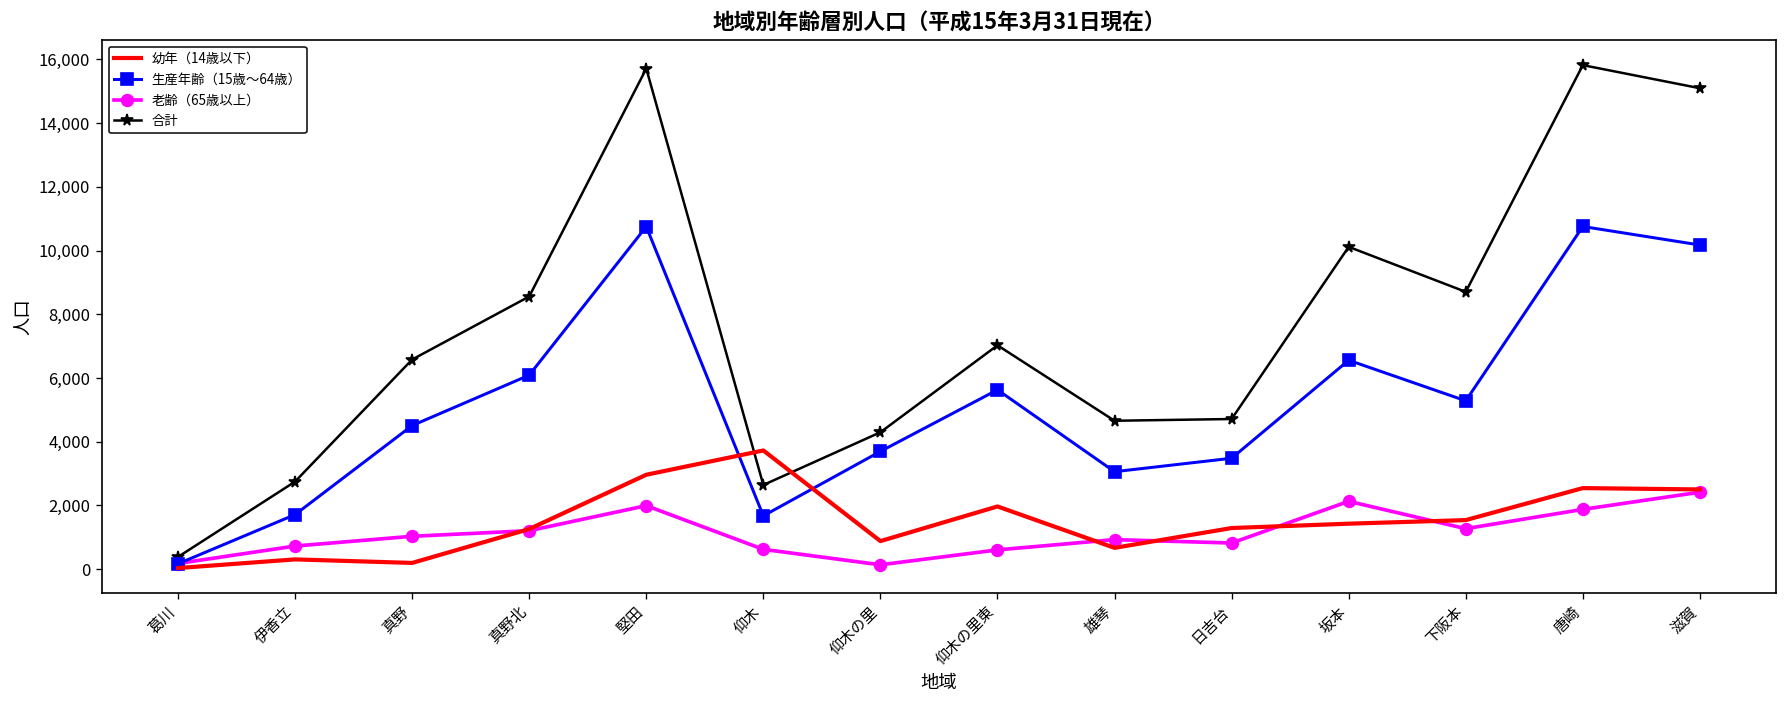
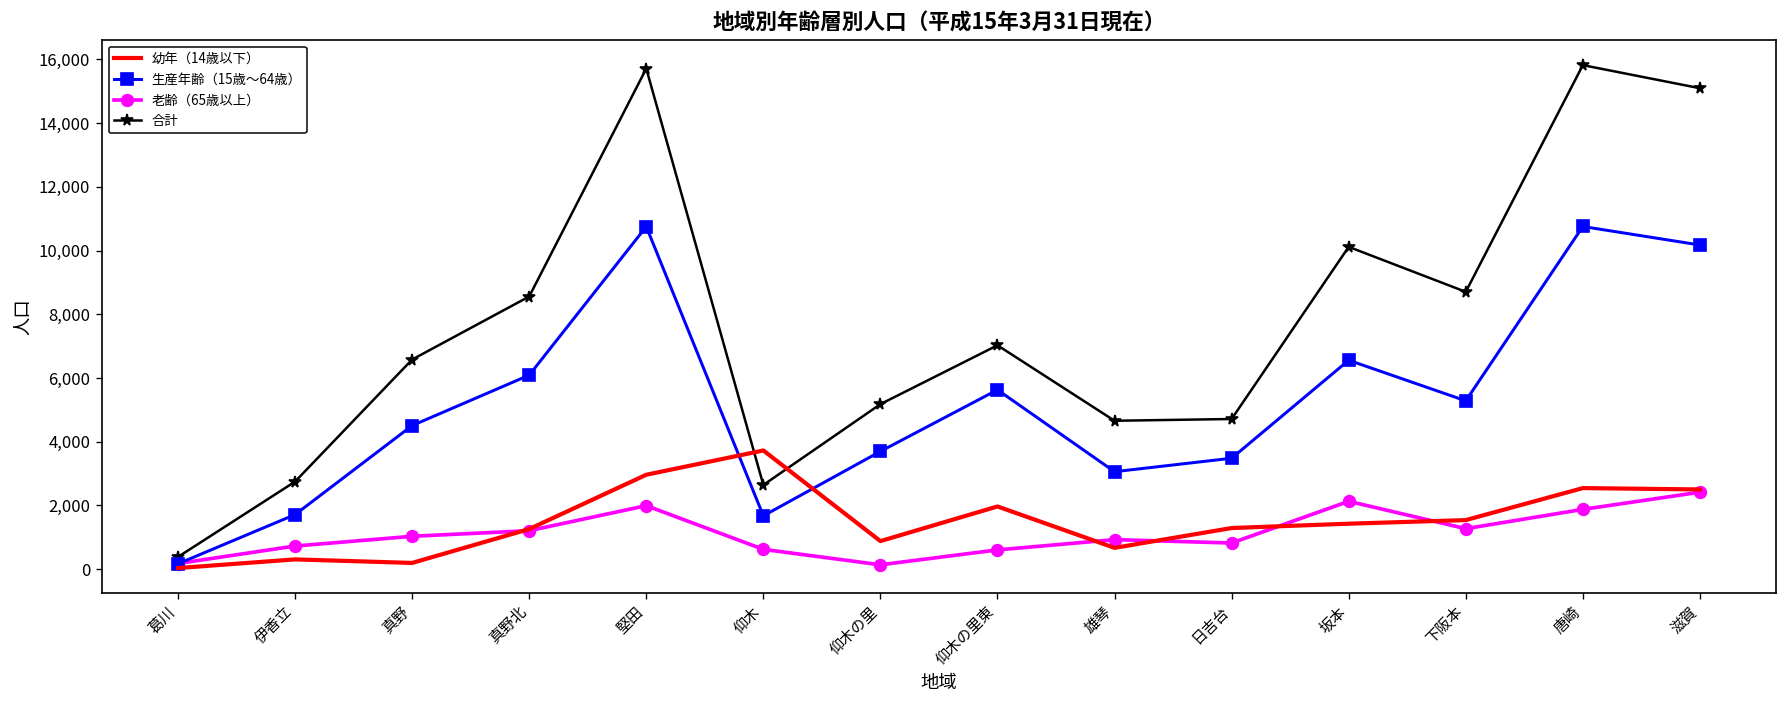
  {
    "幼年（14歳以下）": {
      "葛川": "0",
      "伊香立": "300",
      "真野": "200",
      "堅田": "3,000",
      "仰木": "3,700",
      "仰木の里": "900",
      "仰木の里東": "2,000",
      "雄琴": "700",
      "日吉台": "1,300",
      "坂本": "1,400",
      "下阪本": "1,500",
      "唐崎": "2,500"
    },
    "生産年齢（15歳～64歳）": {
      "伊香立": "1,700",
      "真野": "4,500",
      "真野北": "6,100",
      "堅田": "10,800",
      "仰木": "1,700",
      "仰木の里": "3,700",
      "仰木の里東": "5,600",
      "雄琴": "3,100",
      "日吉台": "3,500",
      "坂本": "6,600",
      "下阪本": "5,300",
      "唐崎": "10,800",
      "滋賀": "10,200"
    },
    "老齢（65歳以上）": {
      "伊香立": "700",
      "真野": "1,000",
      "堅田": "2,000",
      "仰木": "600",
      "仰木の里": "100",
      "仰木の里東": "600",
      "雄琴": "900",
      "日吉台": "800",
      "坂本": "2,100",
      "下阪本": "1,300",
      "唐崎": "1,900"
    },
    "合計": {
      "葛川": "400",
      "伊香立": "2,700",
      "真野": "6,600",
      "真野北": "8,600",
      "堅田": "15,700",
      "仰木": "2,600",
-     "仰木の里": "4,300",
+     "仰木の里": "5,200",
      "仰木の里東": "7,000",
      "雄琴": "4,700",
      "日吉台": "4,700",
      "坂本": "10,100",
      "下阪本": "8,700",
      "唐崎": "15,800",
      "滋賀": "15,100"
    }
  }
